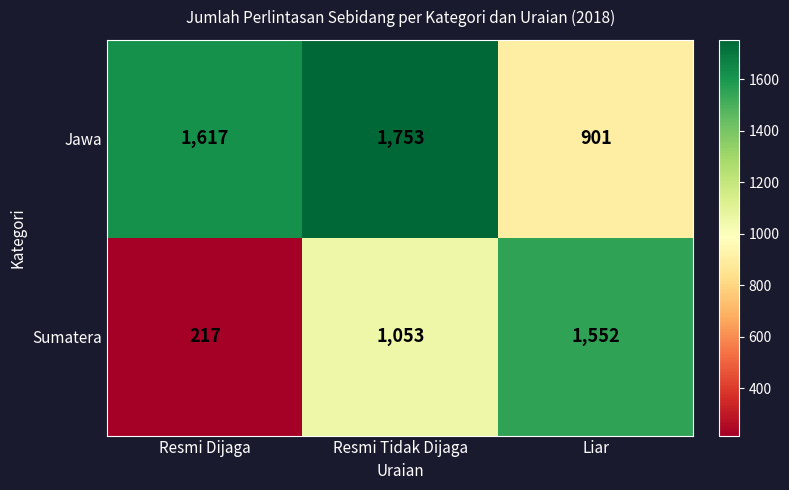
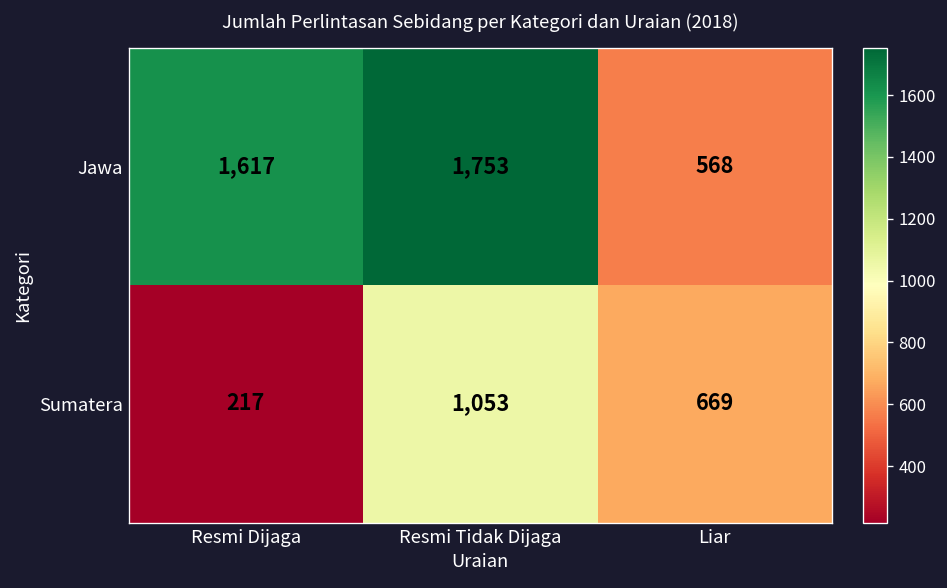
  {
    "Jawa": {
      "Resmi Dijaga": "1,617",
      "Resmi Tidak Dijaga": "1,753",
-     "Liar": "901"
+     "Liar": "568"
    },
    "Sumatera": {
      "Resmi Dijaga": "217",
      "Resmi Tidak Dijaga": "1,053",
-     "Liar": "1,552"
+     "Liar": "669"
    }
  }
